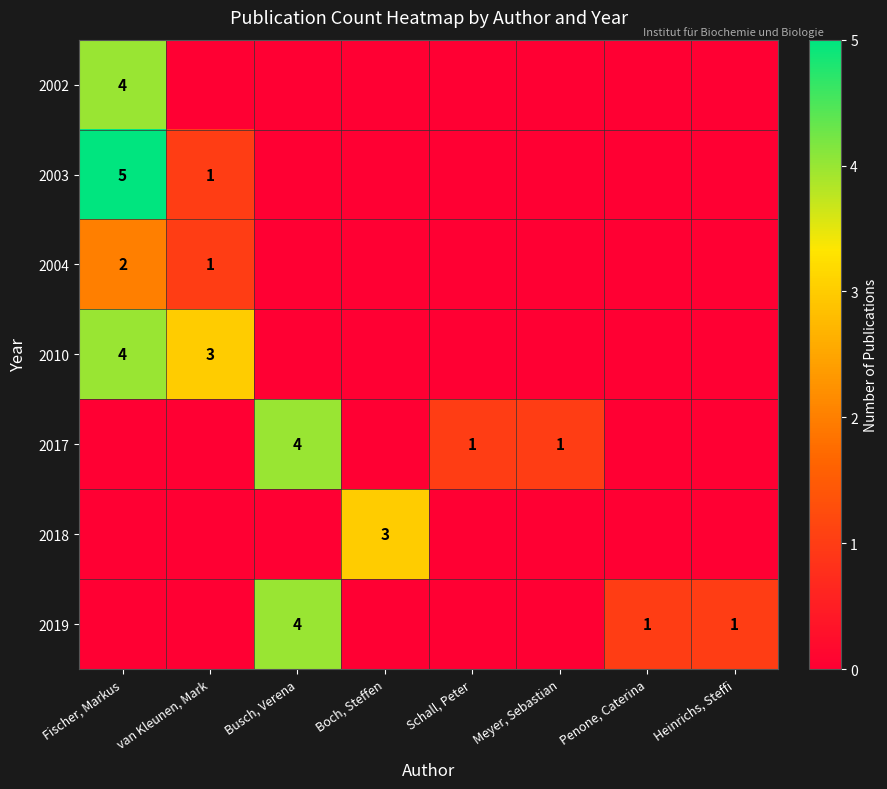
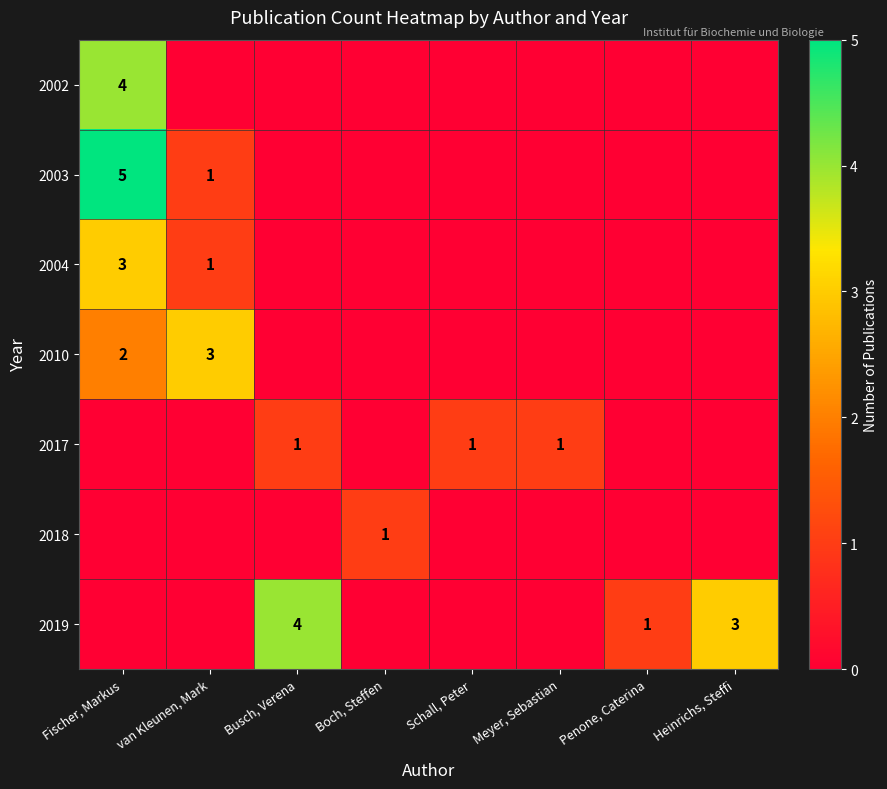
  {
    "2002": {
      "Fischer, Markus": 4
    },
    "2003": {
      "Fischer, Markus": 5,
      "van Kleunen, Mark": 1
    },
    "2004": {
-     "Fischer, Markus": 2,
+     "Fischer, Markus": 3,
      "van Kleunen, Mark": 1
    },
    "2010": {
-     "Fischer, Markus": 4,
+     "Fischer, Markus": 2,
      "van Kleunen, Mark": 3
    },
    "2017": {
-     "Busch, Verena": 4,
+     "Busch, Verena": 1,
      "Schall, Peter": 1,
      "Meyer, Sebastian": 1
    },
    "2018": {
-     "Boch, Steffen": 3
+     "Boch, Steffen": 1
    },
    "2019": {
      "Busch, Verena": 4,
      "Penone, Caterina": 1,
-     "Heinrichs, Steffi": 1
+     "Heinrichs, Steffi": 3
    }
  }
